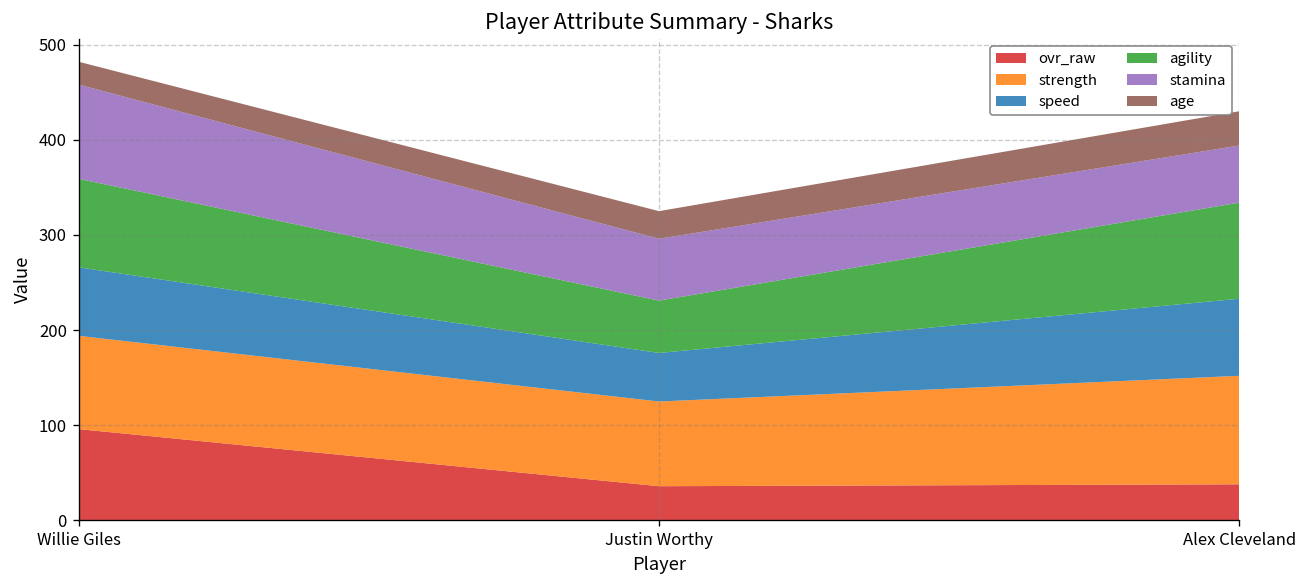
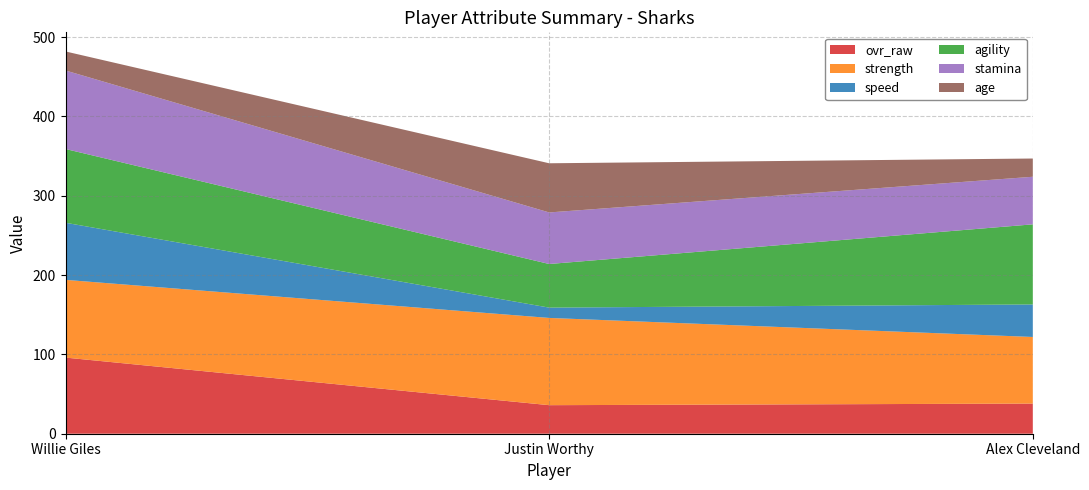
  {
    "ovr_raw": {
      "Willie Giles": 100,
      "Justin Worthy": 40,
      "Alex Cleveland": 40
    },
    "strength": {
      "Willie Giles": 100,
-     "Justin Worthy": 90,
-     "Alex Cleveland": 110
+     "Justin Worthy": 110,
+     "Alex Cleveland": 80
    },
    "speed": {
      "Willie Giles": 70,
-     "Justin Worthy": 50,
-     "Alex Cleveland": 80
+     "Justin Worthy": 10,
+     "Alex Cleveland": 40
    },
    "agility": {
      "Willie Giles": 90,
      "Justin Worthy": 60,
      "Alex Cleveland": 100
    },
    "stamina": {
      "Willie Giles": 100,
      "Justin Worthy": 70,
      "Alex Cleveland": 60
    },
    "age": {
      "Willie Giles": 20,
-     "Justin Worthy": 30,
-     "Alex Cleveland": 40
+     "Justin Worthy": 60,
+     "Alex Cleveland": 20
    }
  }
